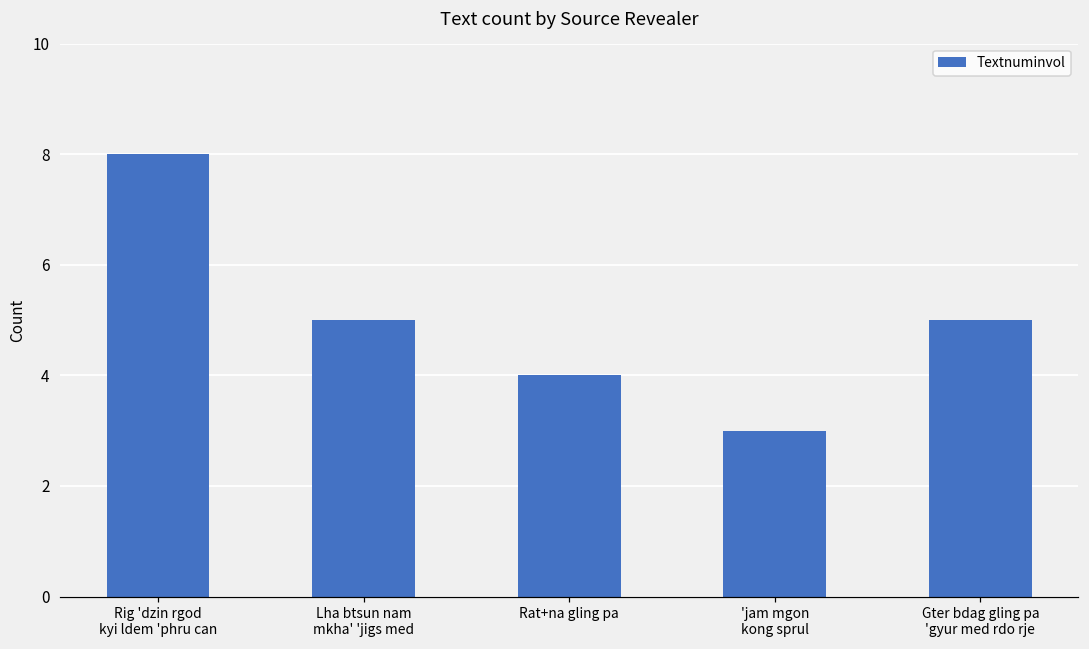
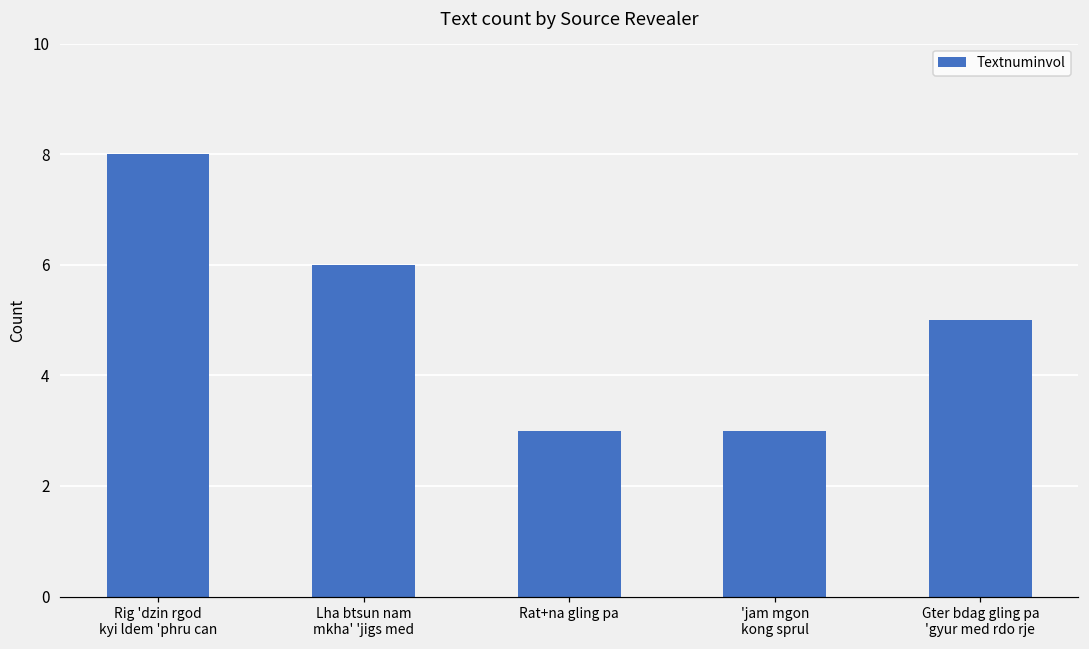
  {
    "Rig 'dzin rgod kyi ldem 'phru can": 8,
-   "Lha btsun nam mkha' 'jigs med": 5,
-   "Rat+na gling pa": 4,
+   "Lha btsun nam mkha' 'jigs med": 6,
+   "Rat+na gling pa": 3,
    "'jam mgon kong sprul": 3,
    "Gter bdag gling pa 'gyur med rdo rje": 5
  }
